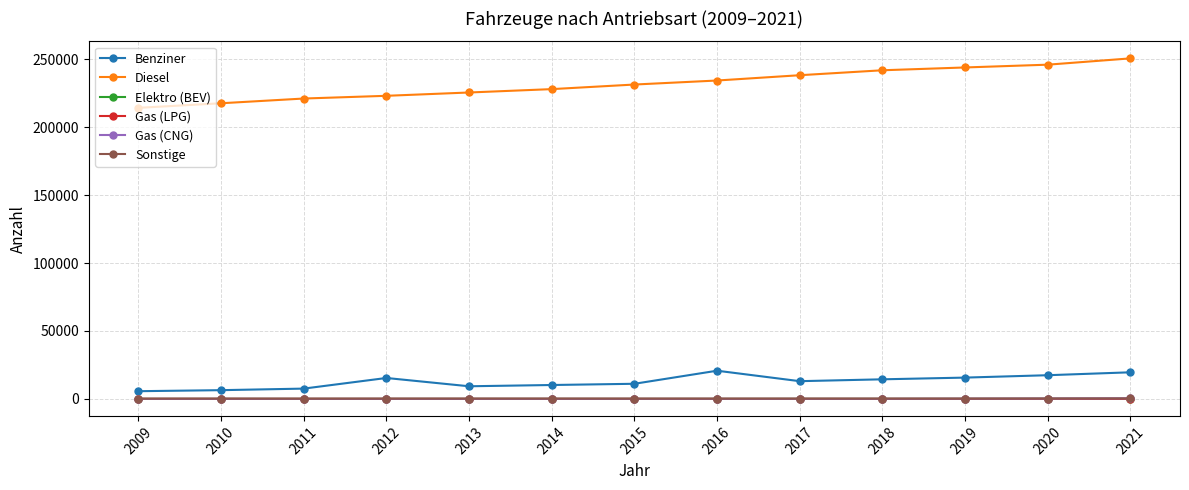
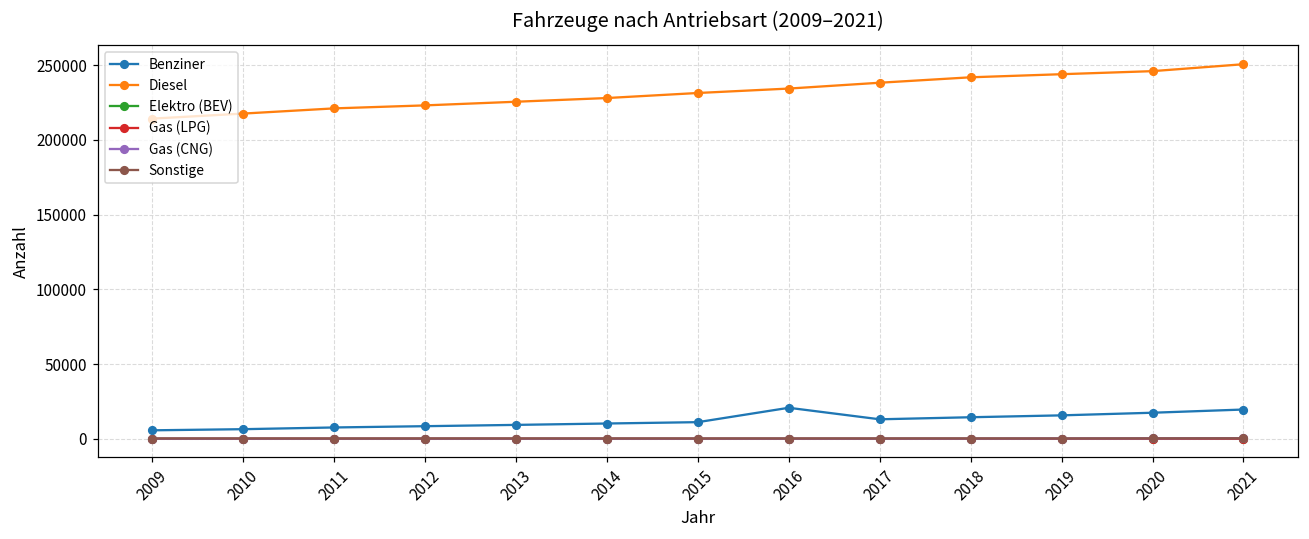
  {
    "Benziner": {
      "2009": 6000,
      "2010": 6000,
      "2011": 8000,
-     "2012": 15000,
+     "2012": 8000,
      "2013": 9000,
      "2014": 10000,
      "2015": 11000,
      "2016": 21000,
      "2017": 13000,
      "2018": 14000,
      "2019": 16000,
      "2020": 17000,
      "2021": 20000
    },
    "Diesel": {
      "2010": 218000,
      "2011": 221000,
      "2012": 223000,
      "2013": 226000,
      "2014": 228000,
      "2015": 231000,
      "2016": 234000,
      "2017": 238000,
      "2018": 242000,
      "2019": 244000,
      "2020": 246000,
      "2021": 251000
    }
  }
